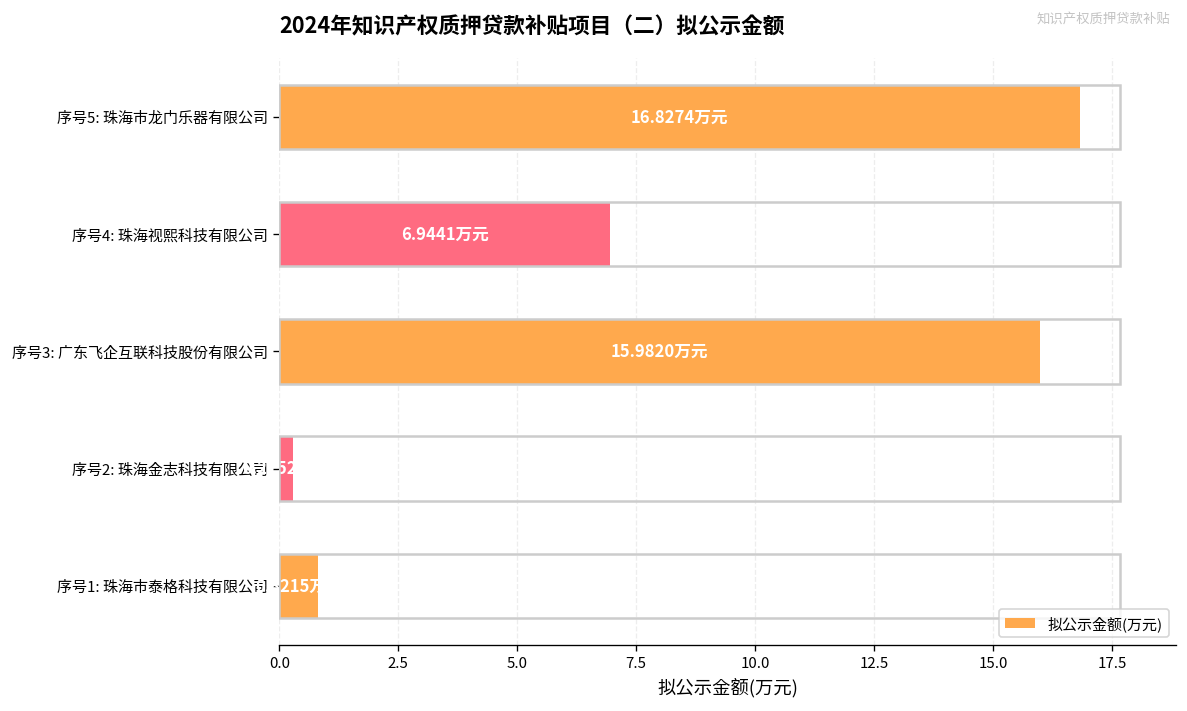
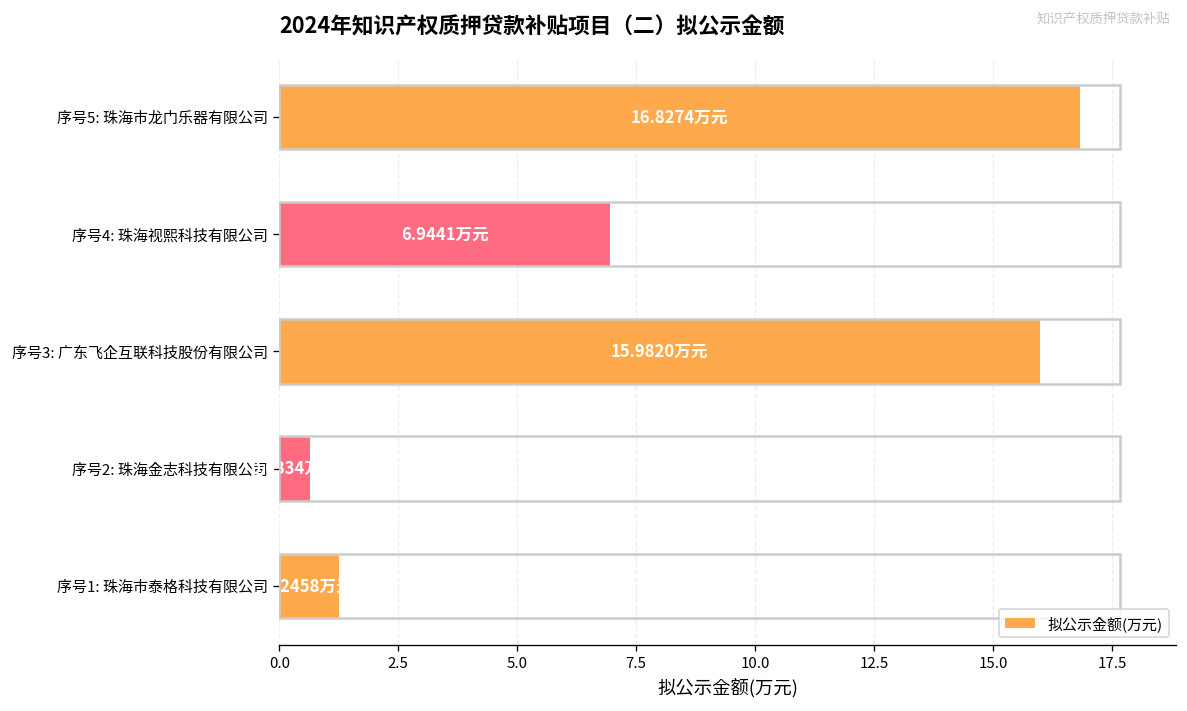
  {
-   "序号2: 珠海金志科技有限公司": 0.3,
-   "序号1: 珠海市泰格科技有限公司": 0.8
+   "序号2: 珠海金志科技有限公司": 0.6,
+   "序号1: 珠海市泰格科技有限公司": 1.2
  }
